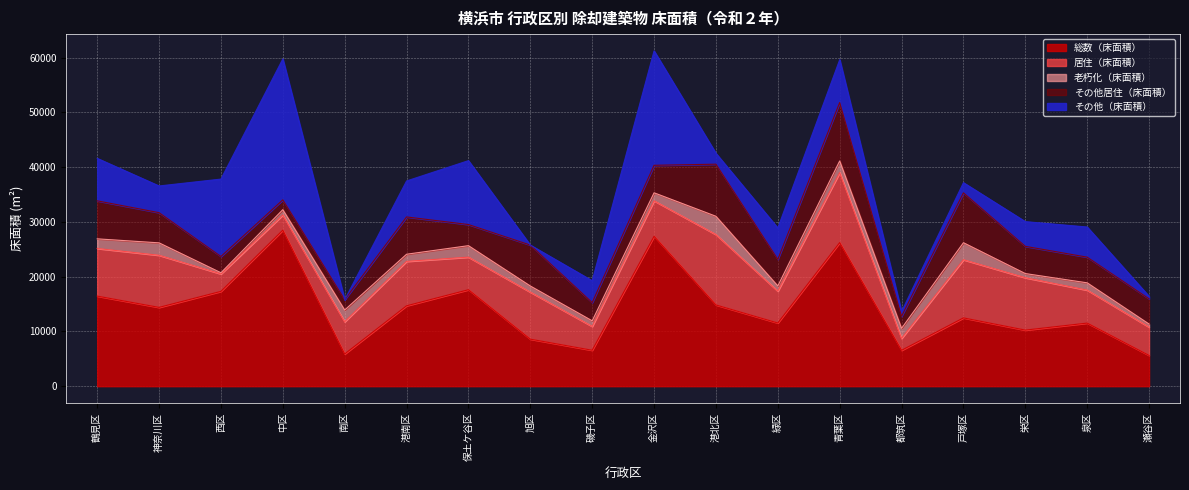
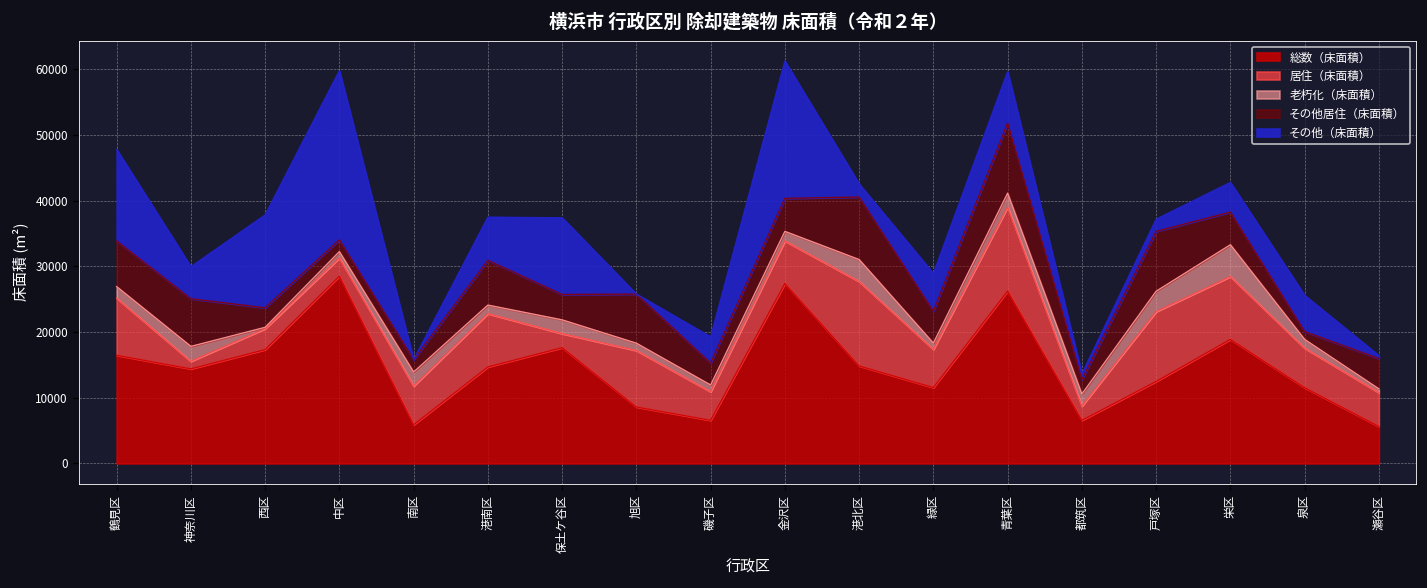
  {
    "総数（床面積）": {
      "鶴見区": 16000,
      "神奈川区": 14000,
      "西区": 17000,
      "中区": 29000,
      "南区": 6000,
      "港南区": 15000,
      "保土ケ谷区": 18000,
      "旭区": 9000,
      "磯子区": 7000,
      "金沢区": 27000,
      "港北区": 15000,
      "緑区": 12000,
      "青葉区": 26000,
      "都筑区": 7000,
      "戸塚区": 12000,
-     "栄区": 10000,
+     "栄区": 19000,
      "泉区": 12000,
      "瀬谷区": 6000
    },
    "居住（床面積）": {
      "鶴見区": 9000,
-     "神奈川区": 10000,
+     "神奈川区": 1000,
      "中区": 3000,
      "南区": 6000,
      "港南区": 8000,
-     "保土ケ谷区": 6000,
+     "保土ケ谷区": 2000,
      "旭区": 9000,
      "磯子区": 4000,
      "金沢区": 6000,
      "港北区": 13000,
      "緑区": 6000,
      "青葉区": 13000,
      "都筑区": 2000,
      "戸塚区": 11000,
      "栄区": 10000,
      "泉区": 6000,
      "瀬谷区": 5000
    },
    "老朽化（床面積）": {
      "鶴見区": 2000,
      "神奈川区": 2000,
      "中区": 1000,
      "南区": 2000,
      "港南区": 1000,
      "保土ケ谷区": 2000,
      "旭区": 1000,
      "磯子区": 1000,
      "金沢区": 1000,
      "港北区": 3000,
      "緑区": 1000,
      "青葉区": 2000,
      "都筑区": 2000,
      "戸塚区": 3000,
-     "栄区": 1000,
+     "栄区": 5000,
      "泉区": 1000,
      "瀬谷区": 1000
    },
    "その他居住（床面積）": {
      "鶴見区": 7000,
-     "神奈川区": 6000,
+     "神奈川区": 7000,
      "西区": 3000,
      "中区": 2000,
      "港南区": 7000,
      "保土ケ谷区": 4000,
      "磯子区": 3000,
      "金沢区": 5000,
      "港北区": 10000,
      "緑区": 5000,
      "青葉区": 11000,
      "都筑区": 2000,
      "戸塚区": 9000,
      "栄区": 5000,
-     "泉区": 5000
+     "泉区": 1000
    },
    "その他（床面積）": {
-     "鶴見区": 8000,
+     "鶴見区": 14000,
      "神奈川区": 5000,
      "西区": 14000,
      "中区": 26000,
      "港南区": 7000,
      "保土ケ谷区": 12000,
      "磯子区": 4000,
      "金沢区": 21000,
      "港北区": 2000,
      "緑区": 6000,
      "青葉区": 8000,
      "都筑区": 1000,
      "戸塚区": 2000,
      "栄区": 5000,
      "泉区": 6000
    }
  }
